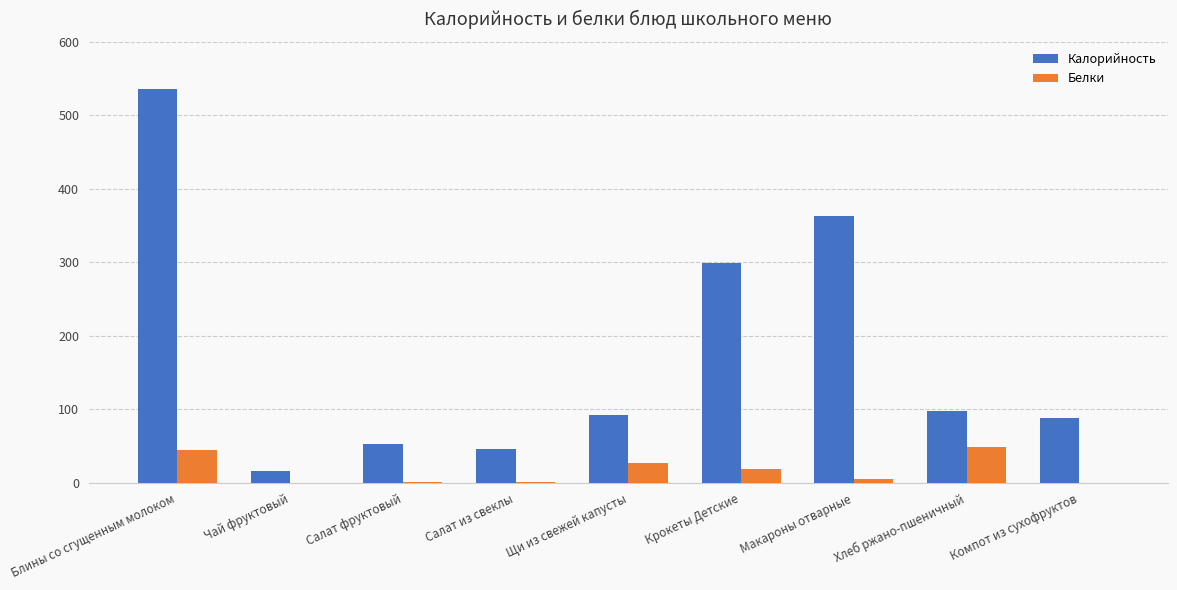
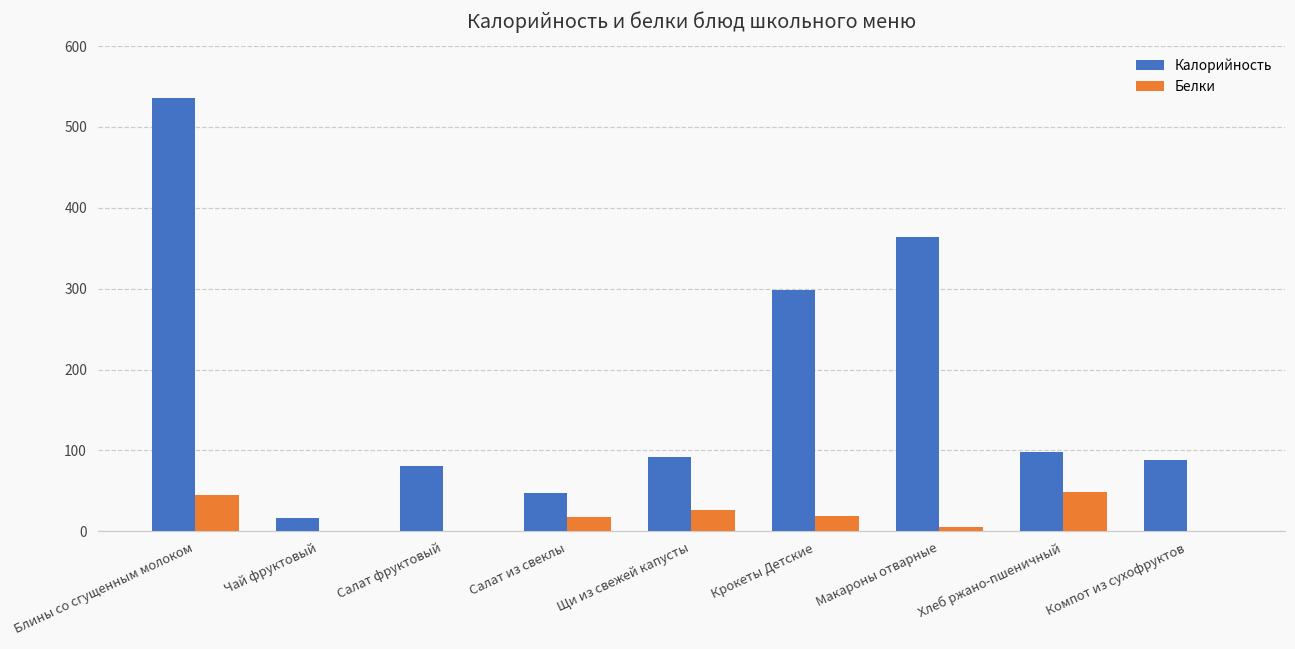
  {
    "Калорийность": {
      "Блины со сгущенным молоком": 540,
      "Чай фруктовый": 20,
-     "Салат фруктовый": 50,
+     "Салат фруктовый": 80,
      "Салат из свеклы": 50,
      "Щи из свежей капусты": 90,
      "Крокеты Детские": 300,
      "Макароны отварные": 360,
      "Хлеб ржано-пшеничный": 100,
      "Компот из сухофруктов": 90
    },
    "Белки": {
      "Блины со сгущенным молоком": 40,
-     "Салат из свеклы": 0,
+     "Салат из свеклы": 20,
      "Щи из свежей капусты": 30,
      "Крокеты Детские": 20,
      "Макароны отварные": 10,
      "Хлеб ржано-пшеничный": 50
    }
  }
